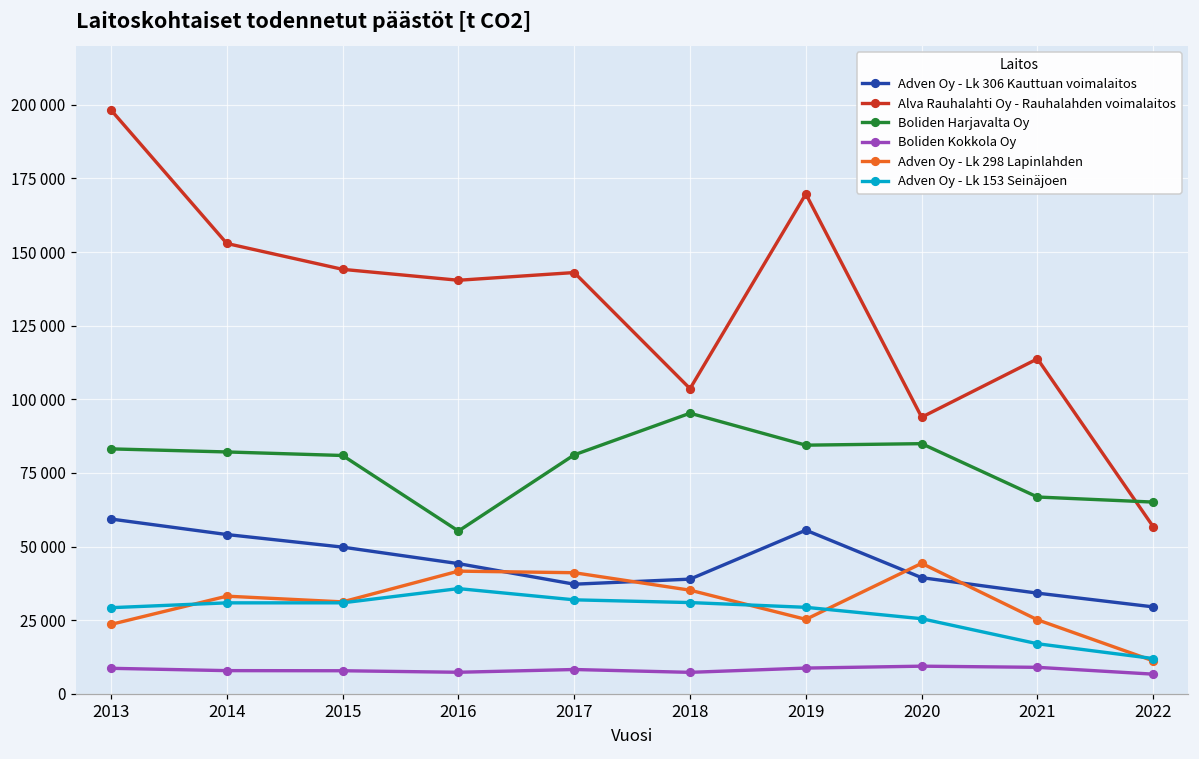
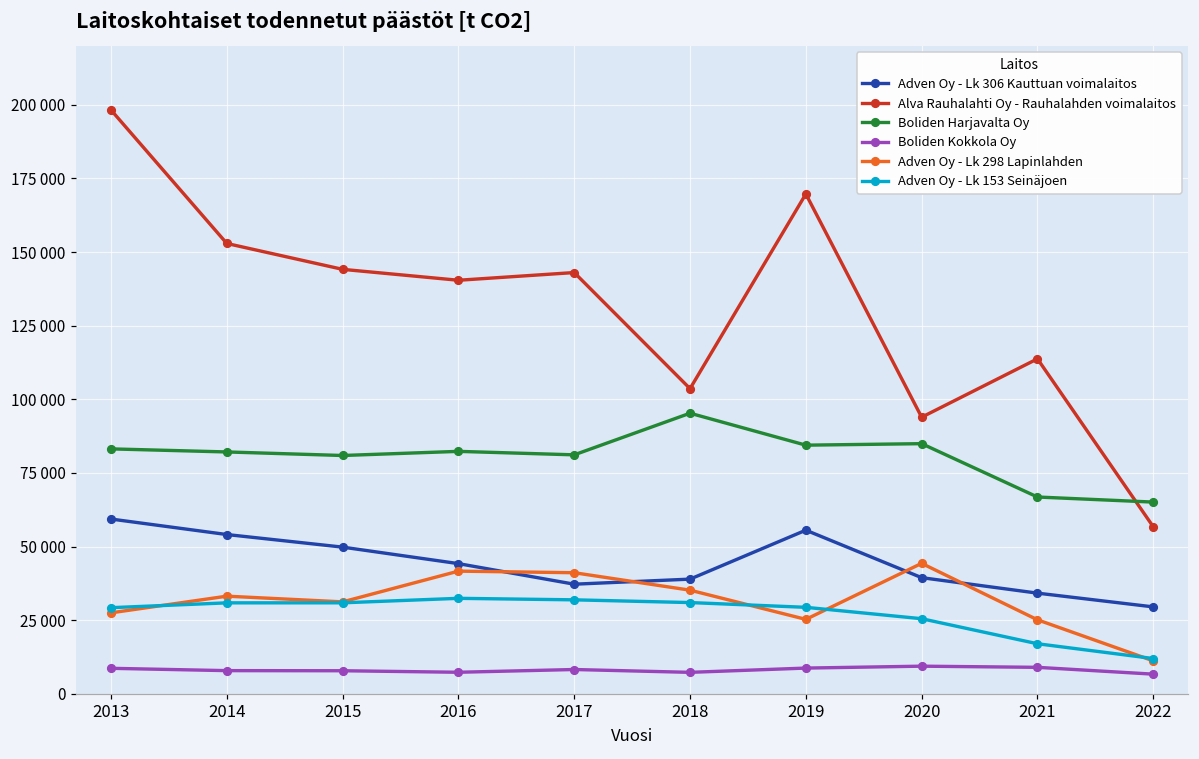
  {
    "Adven Oy - Lk 306 Kauttuan voimalaitos": {
      "2013": 59000,
      "2014": 54000,
      "2015": 50000,
      "2016": 44000,
      "2017": 37000,
      "2018": 39000,
      "2019": 56000,
      "2020": 39000,
      "2021": 34000,
      "2022": 30000
    },
    "Alva Rauhalahti Oy - Rauhalahden voimalaitos": {
      "2013": 198000,
      "2014": 153000,
      "2015": 144000,
      "2016": 140000,
      "2017": 143000,
      "2018": 104000,
      "2019": 170000,
      "2020": 94000,
      "2021": 114000,
      "2022": 57000
    },
    "Boliden Harjavalta Oy": {
      "2013": 83000,
      "2014": 82000,
      "2015": 81000,
-     "2016": 55000,
+     "2016": 82000,
      "2017": 81000,
      "2018": 95000,
      "2019": 84000,
      "2020": 85000,
      "2021": 67000,
      "2022": 65000
    },
    "Boliden Kokkola Oy": {
      "2013": 9000,
      "2014": 8000,
      "2015": 8000,
      "2016": 7000,
      "2017": 8000,
      "2018": 7000,
      "2019": 9000,
      "2020": 9000,
      "2021": 9000,
      "2022": 7000
    },
    "Adven Oy - Lk 298 Lapinlahden": {
-     "2013": 24000,
+     "2013": 27000,
      "2014": 33000,
      "2016": 42000,
      "2017": 41000,
      "2018": 35000,
      "2019": 25000,
      "2020": 44000,
      "2021": 25000
    },
    "Adven Oy - Lk 153 Seinäjoen": {
      "2013": 29000,
      "2014": 31000,
-     "2016": 36000,
+     "2016": 32000,
      "2017": 32000,
      "2018": 31000,
      "2019": 29000,
      "2020": 25000,
      "2021": 17000
    }
  }
